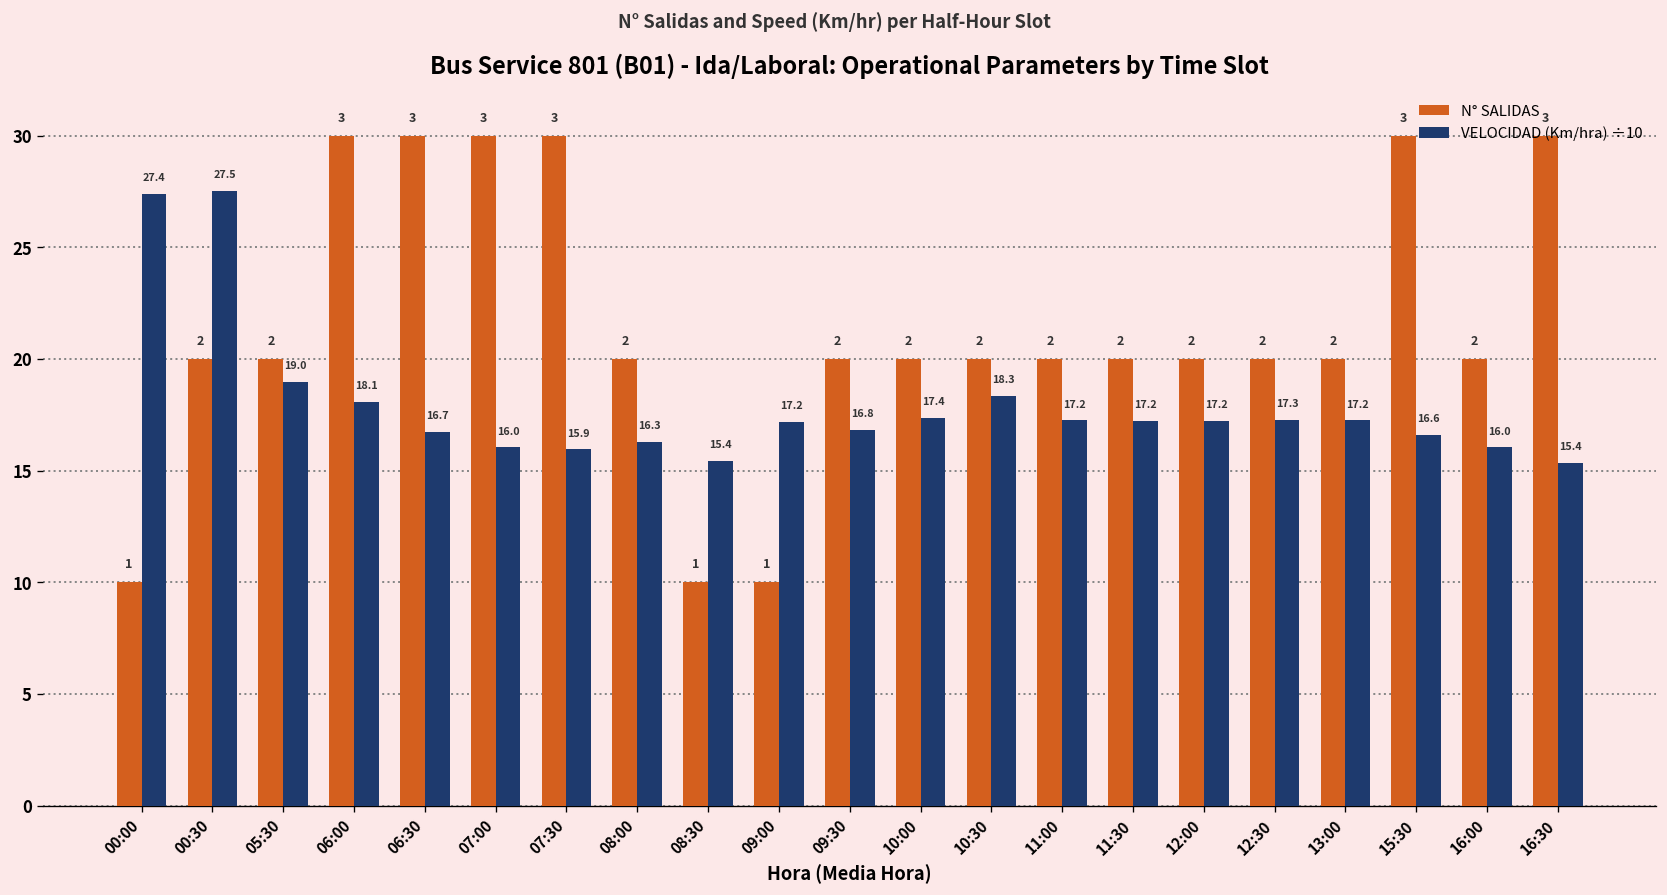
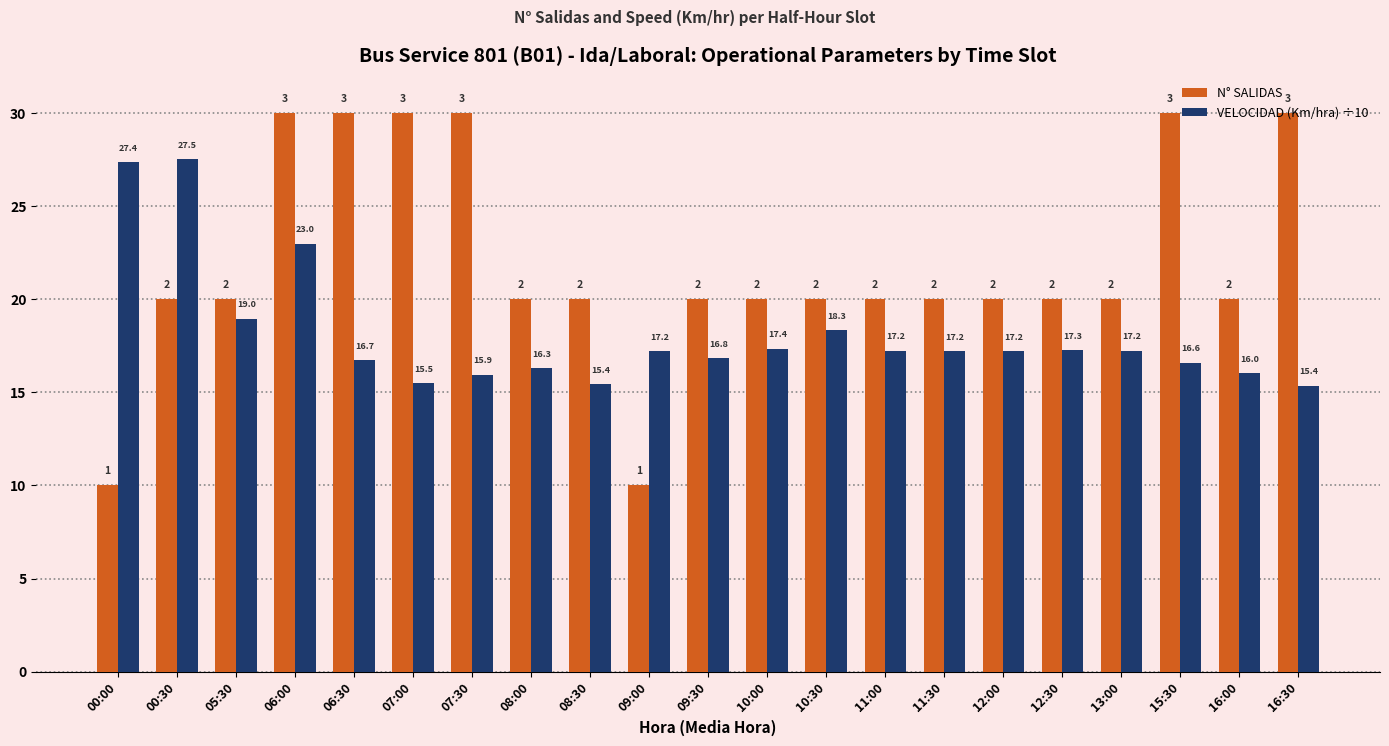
  {
    "N° SALIDAS": {
      "00:00": 1,
      "00:30": 2,
      "05:30": 2,
      "06:00": 3,
      "06:30": 3,
      "07:00": 3,
      "07:30": 3,
      "08:00": 2,
-     "08:30": 1,
+     "08:30": 2,
      "09:00": 1,
      "09:30": 2,
      "10:00": 2,
      "10:30": 2,
      "11:00": 2,
      "11:30": 2,
      "12:00": 2,
      "12:30": 2,
      "13:00": 2,
      "15:30": 3,
      "16:00": 2,
      "16:30": 3
    },
    "VELOCIDAD (Km/hra) ÷10": {
-     "06:00": 18.1,
-     "07:00": 16.0
+     "06:00": 23.0,
+     "07:00": 15.5
    }
  }
